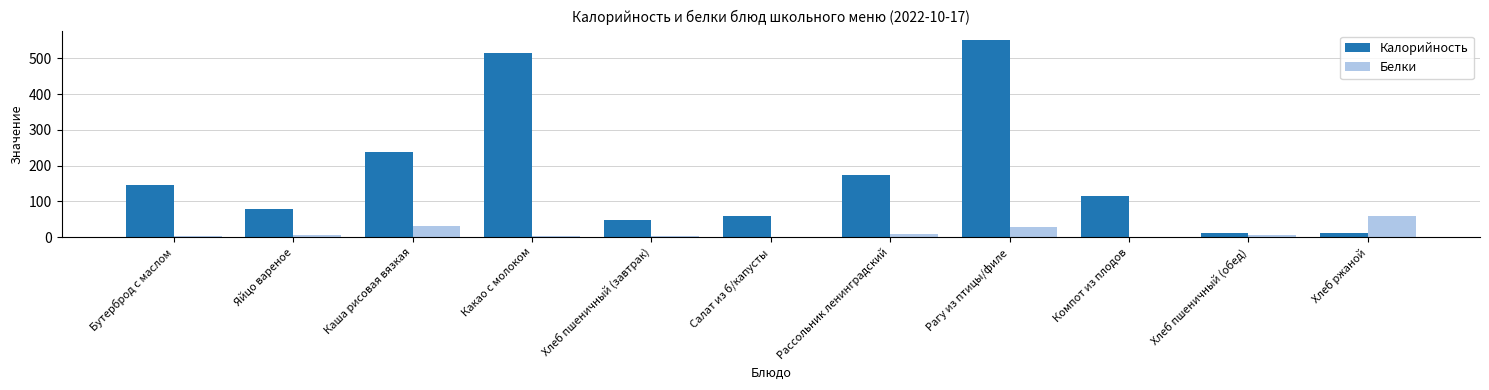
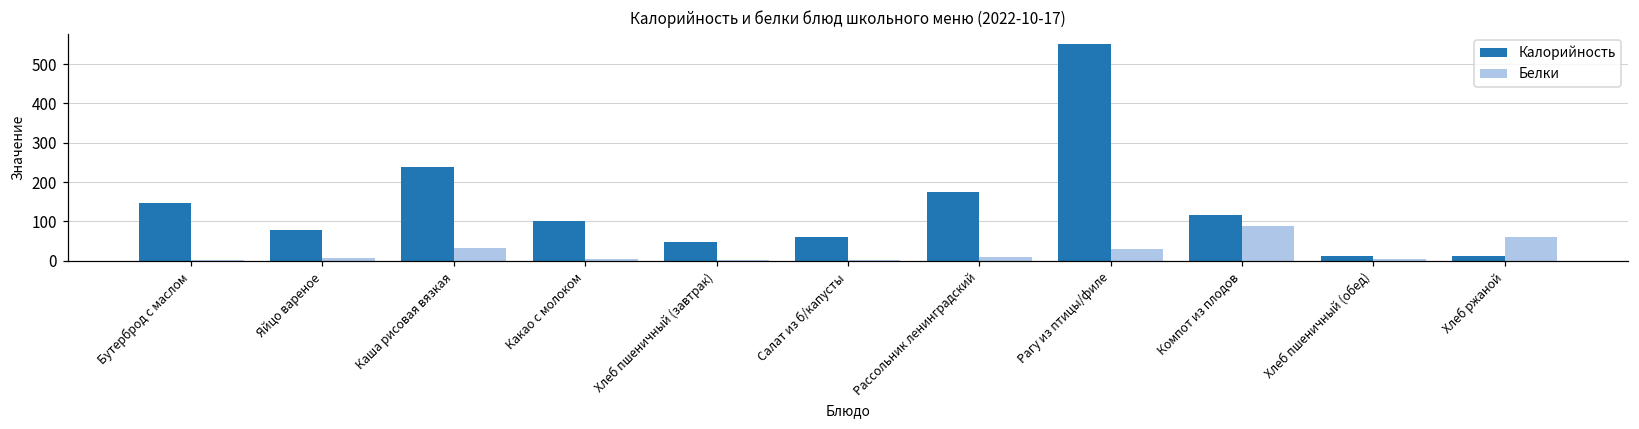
  {
    "Калорийность": {
      "Бутерброд с маслом": 150,
      "Яйцо вареное": 80,
      "Каша рисовая вязкая": 240,
-     "Какао с молоком": 520,
+     "Какао с молоком": 100,
      "Хлеб пшеничный (завтрак)": 50,
      "Салат из б/капусты": 60,
      "Рассольник ленинградский": 170,
      "Рагу из птицы/филе": 550,
      "Компот из плодов": 120,
      "Хлеб пшеничный (обед)": 10,
      "Хлеб ржаной": 10
    },
    "Белки": {
      "Каша рисовая вязкая": 30,
      "Рассольник ленинградский": 10,
      "Рагу из птицы/филе": 30,
-     "Компот из плодов": 0,
+     "Компот из плодов": 90,
      "Хлеб ржаной": 60
    }
  }
